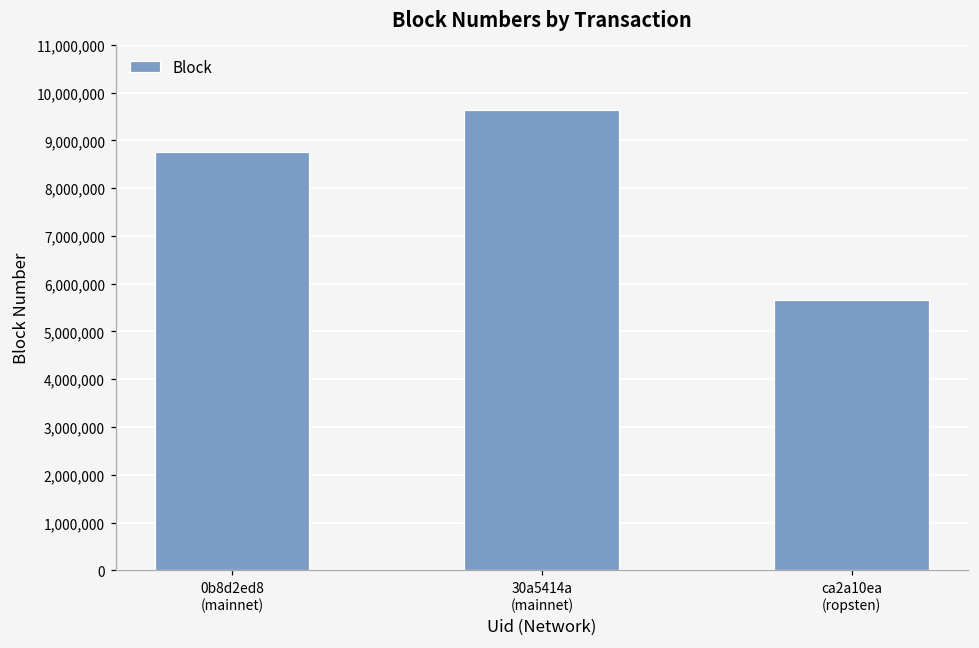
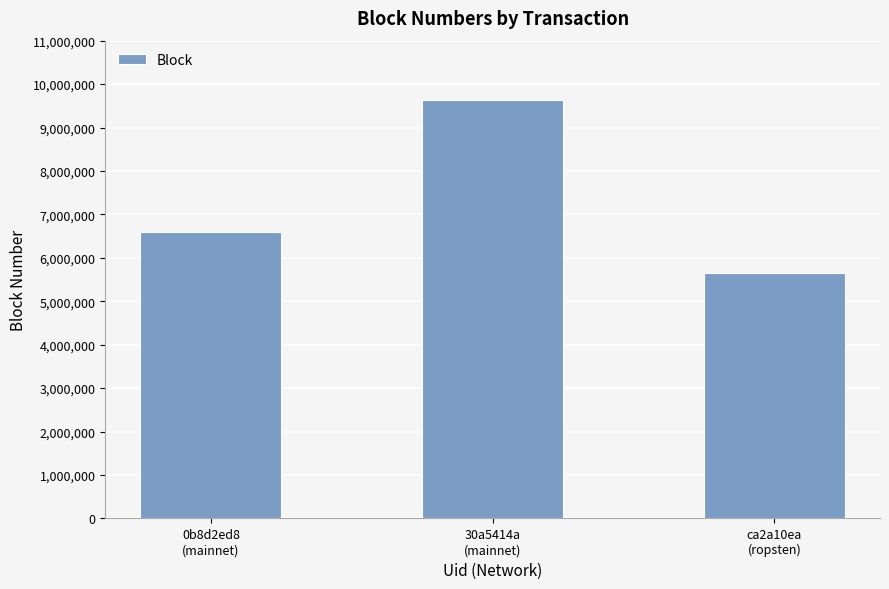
  {
-   "0b8d2ed8 (mainnet)": "8,700,000",
+   "0b8d2ed8 (mainnet)": "6,600,000",
    "30a5414a (mainnet)": "9,600,000",
    "ca2a10ea (ropsten)": "5,700,000"
  }
